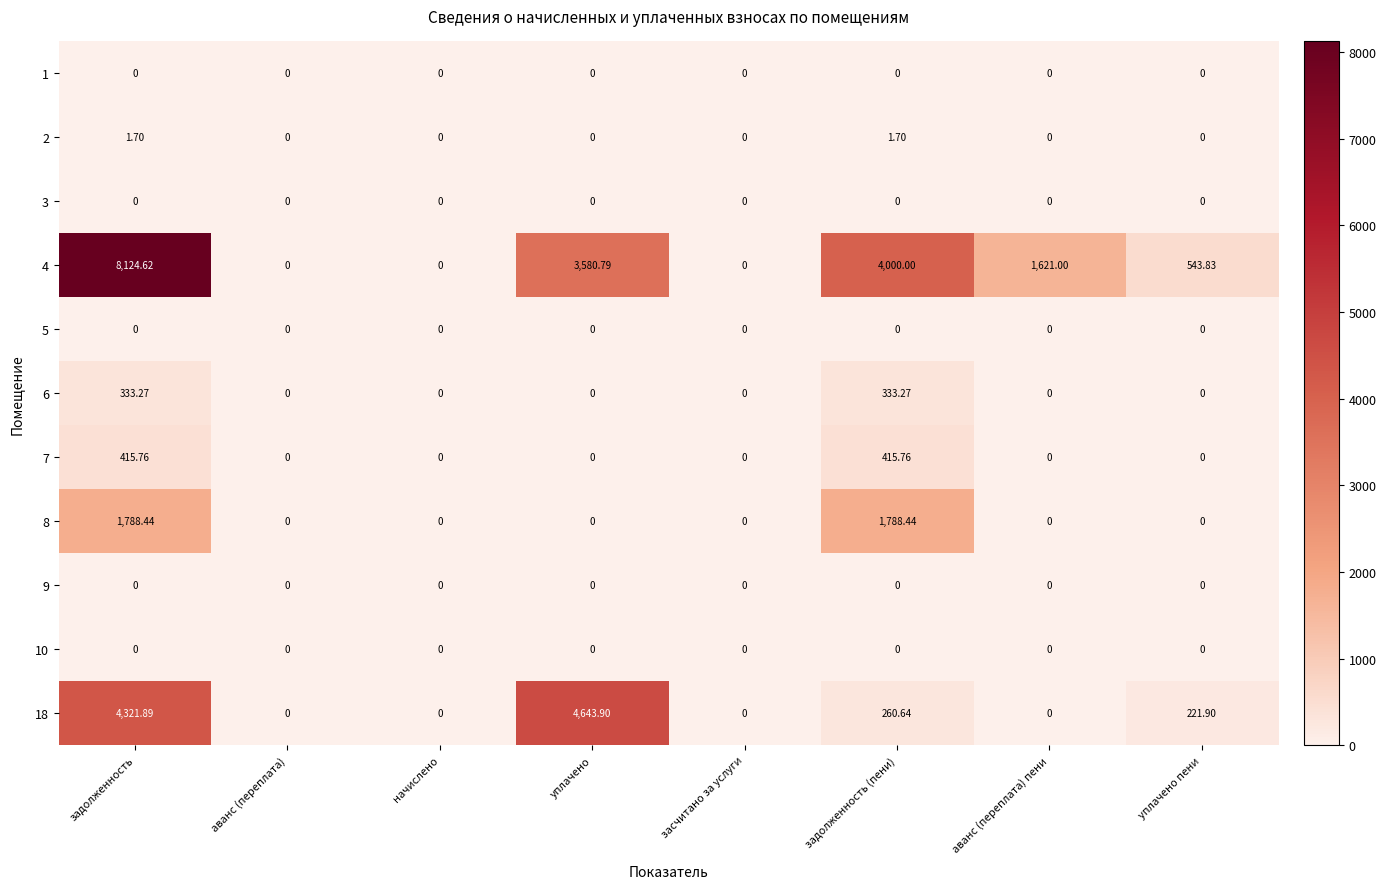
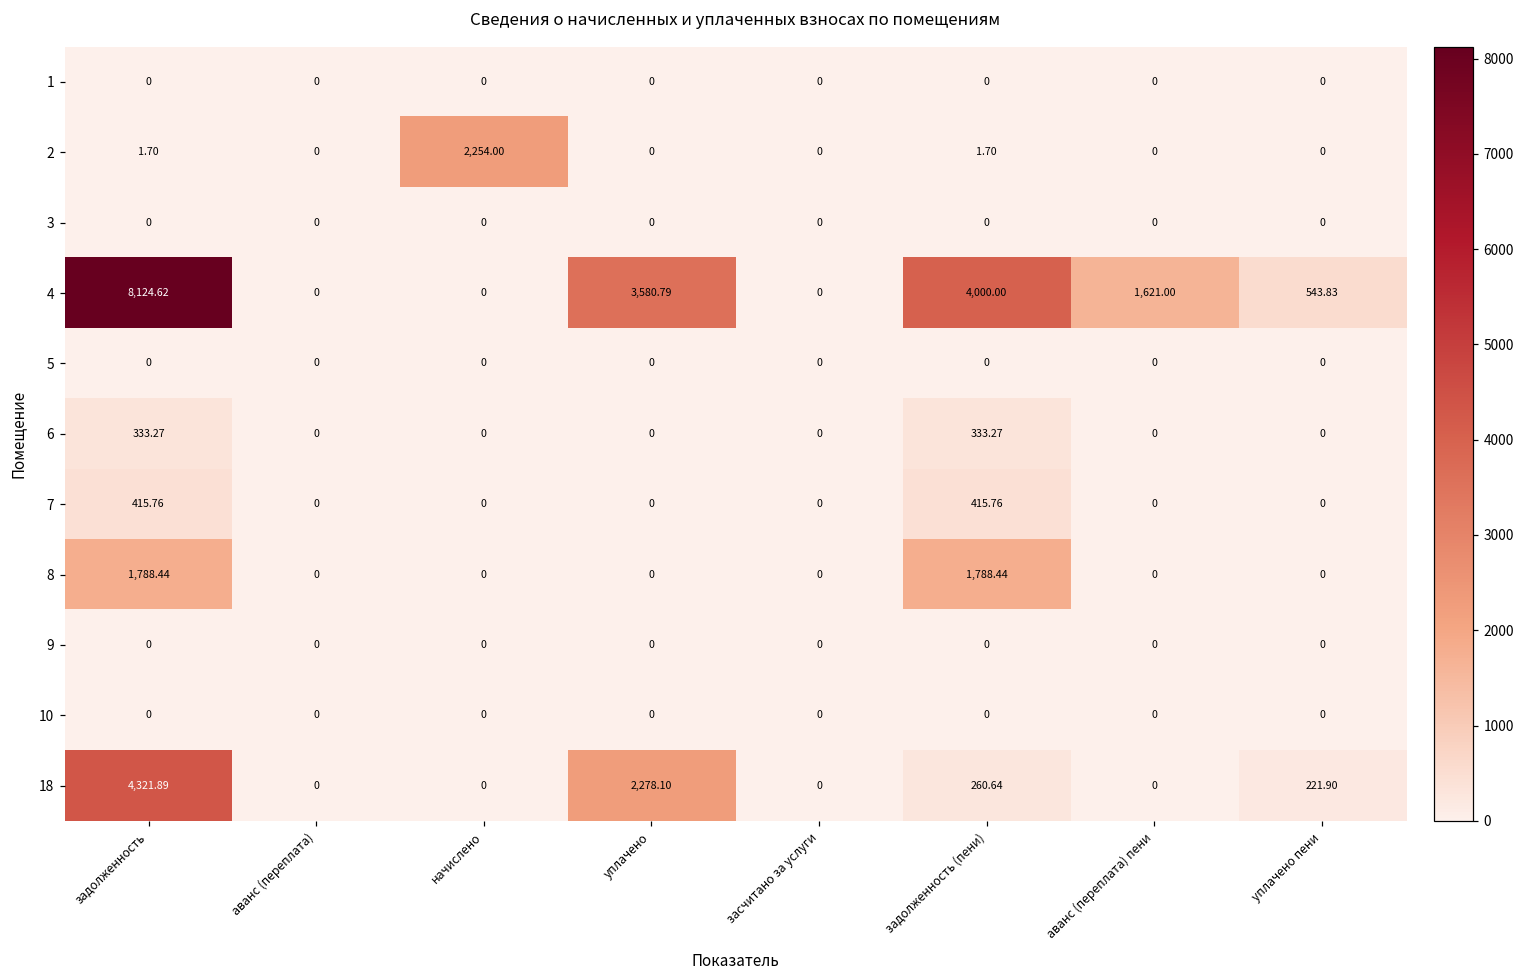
  {
    "1": {
      "задолженность": "0",
      "аванс (переплата)": "0",
      "начислено": "0",
      "уплачено": "0",
      "засчитано за услуги": "0",
      "задолженность (пени)": "0",
      "аванс (переплата) пени": "0",
      "уплачено пени": "0"
    },
    "2": {
      "задолженность": "1.70",
      "аванс (переплата)": "0",
-     "начислено": "0",
+     "начислено": "2,254.00",
      "уплачено": "0",
      "засчитано за услуги": "0",
      "задолженность (пени)": "1.70",
      "аванс (переплата) пени": "0",
      "уплачено пени": "0"
    },
    "3": {
      "задолженность": "0",
      "аванс (переплата)": "0",
      "начислено": "0",
      "уплачено": "0",
      "засчитано за услуги": "0",
      "задолженность (пени)": "0",
      "аванс (переплата) пени": "0",
      "уплачено пени": "0"
    },
    "4": {
      "задолженность": "8,124.62",
      "аванс (переплата)": "0",
      "начислено": "0",
      "уплачено": "3,580.79",
      "засчитано за услуги": "0",
      "задолженность (пени)": "4,000.00",
      "аванс (переплата) пени": "1,621.00",
      "уплачено пени": "543.83"
    },
    "5": {
      "задолженность": "0",
      "аванс (переплата)": "0",
      "начислено": "0",
      "уплачено": "0",
      "засчитано за услуги": "0",
      "задолженность (пени)": "0",
      "аванс (переплата) пени": "0",
      "уплачено пени": "0"
    },
    "6": {
      "задолженность": "333.27",
      "аванс (переплата)": "0",
      "начислено": "0",
      "уплачено": "0",
      "засчитано за услуги": "0",
      "задолженность (пени)": "333.27",
      "аванс (переплата) пени": "0",
      "уплачено пени": "0"
    },
    "7": {
      "задолженность": "415.76",
      "аванс (переплата)": "0",
      "начислено": "0",
      "уплачено": "0",
      "засчитано за услуги": "0",
      "задолженность (пени)": "415.76",
      "аванс (переплата) пени": "0",
      "уплачено пени": "0"
    },
    "8": {
      "задолженность": "1,788.44",
      "аванс (переплата)": "0",
      "начислено": "0",
      "уплачено": "0",
      "засчитано за услуги": "0",
      "задолженность (пени)": "1,788.44",
      "аванс (переплата) пени": "0",
      "уплачено пени": "0"
    },
    "9": {
      "задолженность": "0",
      "аванс (переплата)": "0",
      "начислено": "0",
      "уплачено": "0",
      "засчитано за услуги": "0",
      "задолженность (пени)": "0",
      "аванс (переплата) пени": "0",
      "уплачено пени": "0"
    },
    "10": {
      "задолженность": "0",
      "аванс (переплата)": "0",
      "начислено": "0",
      "уплачено": "0",
      "засчитано за услуги": "0",
      "задолженность (пени)": "0",
      "аванс (переплата) пени": "0",
      "уплачено пени": "0"
    },
    "18": {
      "задолженность": "4,321.89",
      "аванс (переплата)": "0",
      "начислено": "0",
-     "уплачено": "4,643.90",
+     "уплачено": "2,278.10",
      "засчитано за услуги": "0",
      "задолженность (пени)": "260.64",
      "аванс (переплата) пени": "0",
      "уплачено пени": "221.90"
    }
  }
